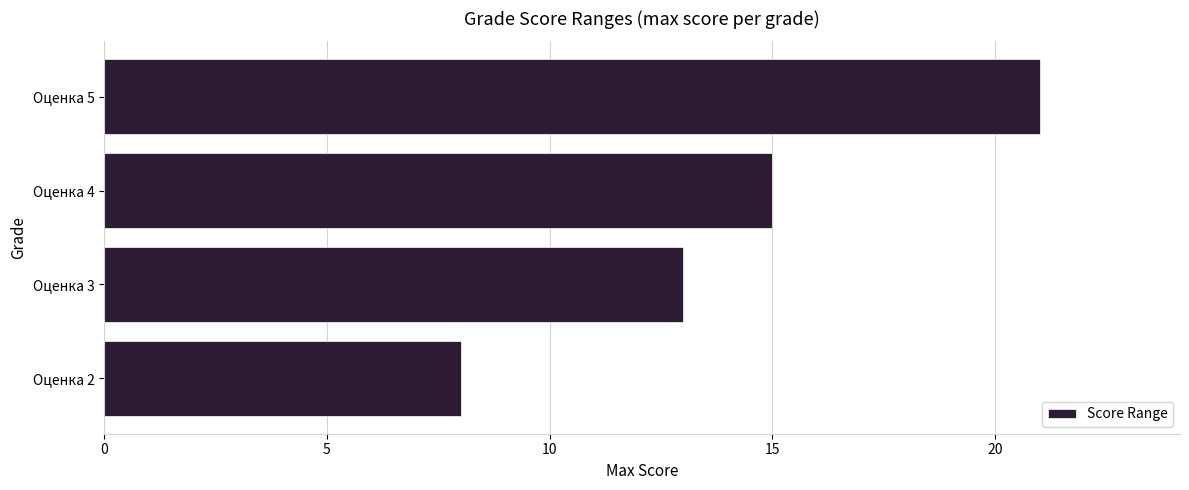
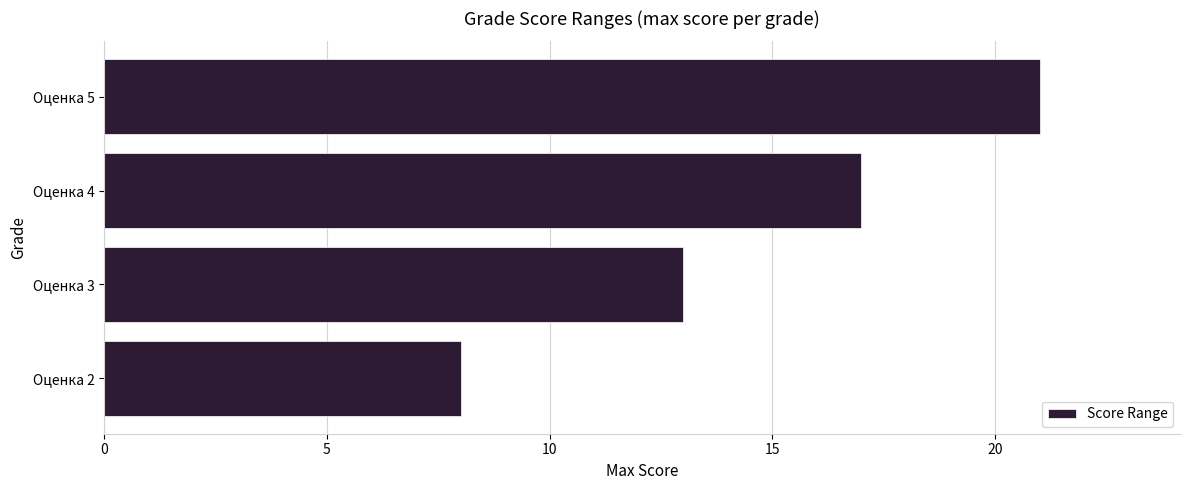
  {
    "Оценка 5": 21,
-   "Оценка 4": 15,
+   "Оценка 4": 17,
    "Оценка 3": 13,
    "Оценка 2": 8
  }
